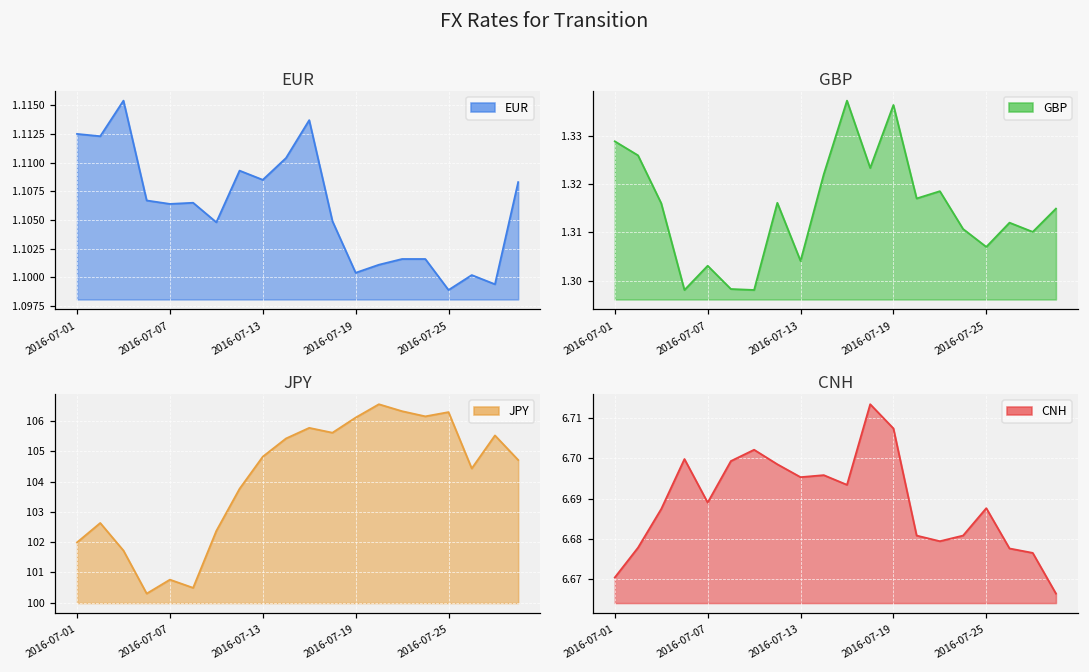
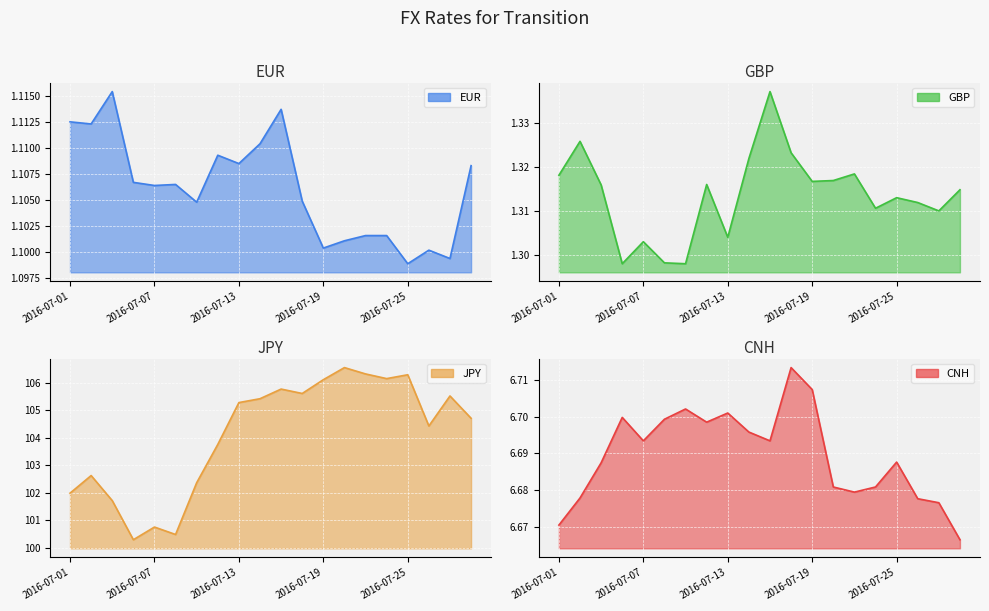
  {
    "EUR": {
      "2016-07-01": 1.1125,
      "2016-07-07": 1.1064,
      "2016-07-13": 1.1085,
      "2016-07-19": 1.1004,
      "2016-07-25": 1.0989
    },
    "GBP": {
-     "2016-07-01": 1.329,
+     "2016-07-01": 1.318,
      "2016-07-07": 1.303,
      "2016-07-13": 1.304,
-     "2016-07-19": 1.336,
-     "2016-07-25": 1.307
+     "2016-07-19": 1.317,
+     "2016-07-25": 1.313
    },
    "JPY": {
      "2016-07-01": 102.0,
      "2016-07-07": 100.8,
-     "2016-07-13": 104.8,
+     "2016-07-13": 105.3,
      "2016-07-19": 106.1,
      "2016-07-25": 106.3
    },
    "CNH": {
      "2016-07-01": 6.670,
-     "2016-07-07": 6.689,
-     "2016-07-13": 6.695,
+     "2016-07-07": 6.693,
+     "2016-07-13": 6.701,
      "2016-07-19": 6.707,
      "2016-07-25": 6.688
    }
  }
